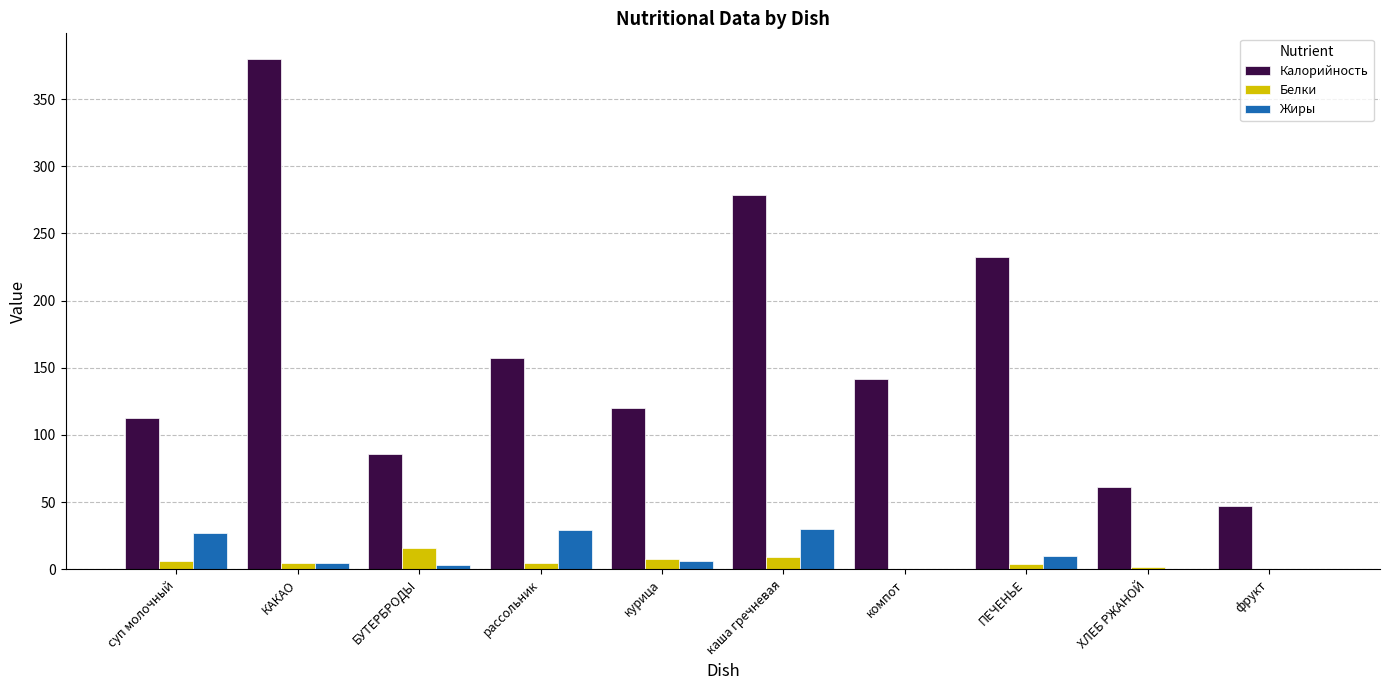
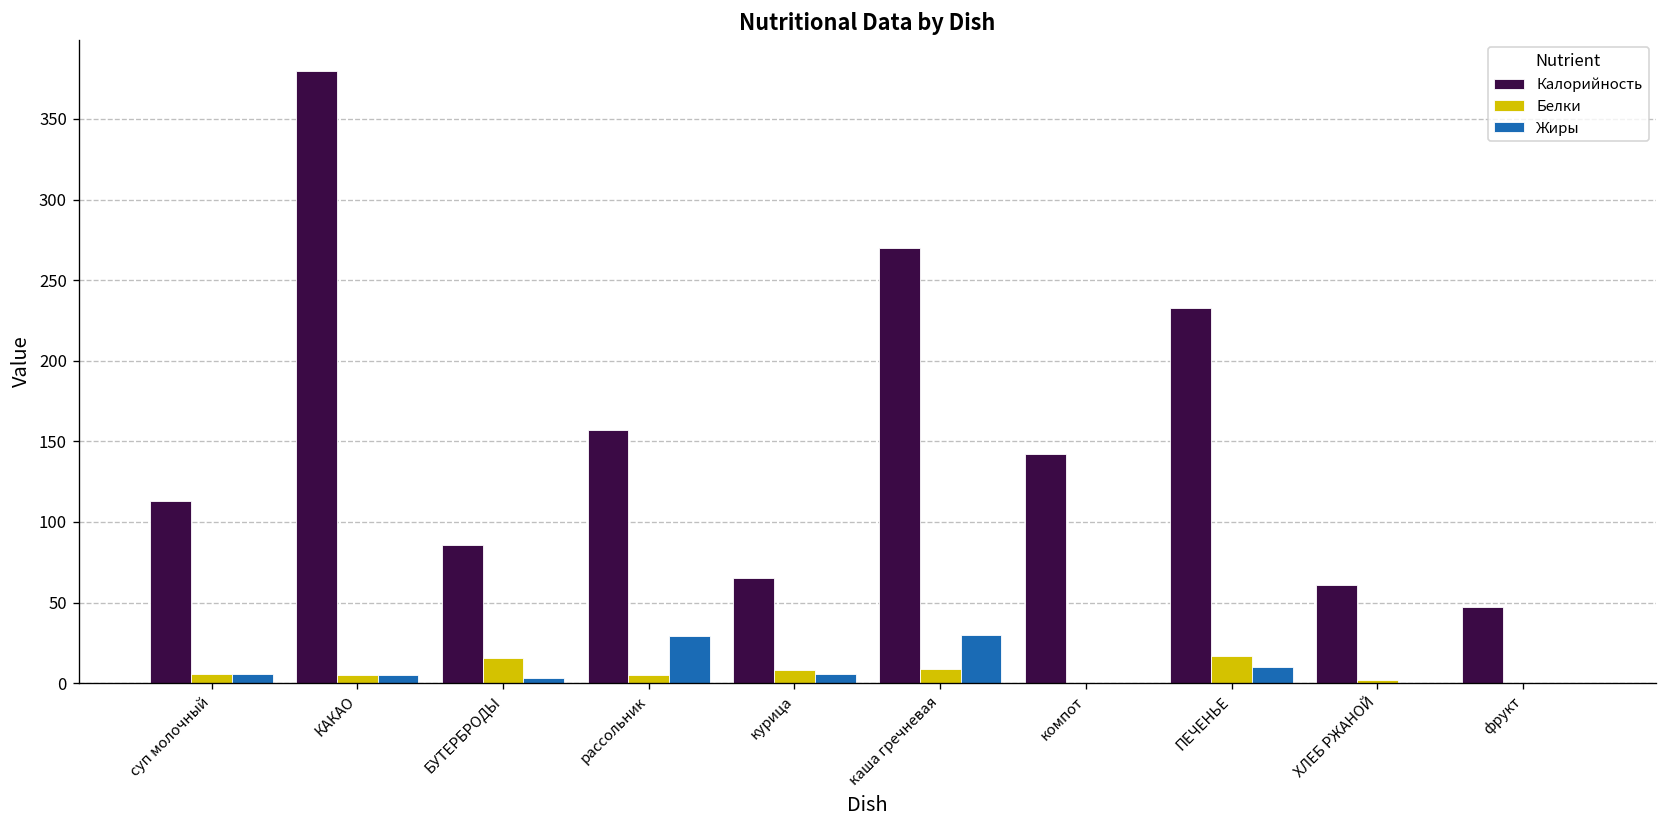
  {
    "Калорийность": {
      "суп молочный": 113,
      "КАКАО": 380,
      "БУТЕРБРОДЫ": 86,
      "рассольник": 157,
-     "курица": 120,
-     "каша гречневая": 279,
+     "курица": 65,
+     "каша гречневая": 270,
      "компот": 142,
      "ПЕЧЕНЬЕ": 233,
      "ХЛЕБ РЖАНОЙ": 61,
      "фрукт": 47
    },
    "Белки": {
      "суп молочный": 6,
      "КАКАО": 5,
      "БУТЕРБРОДЫ": 16,
      "рассольник": 5,
      "курица": 8,
      "каша гречневая": 9,
      "компот": 0,
-     "ПЕЧЕНЬЕ": 4,
+     "ПЕЧЕНЬЕ": 17,
      "ХЛЕБ РЖАНОЙ": 2,
      "фрукт": 0
    },
    "Жиры": {
-     "суп молочный": 27,
+     "суп молочный": 6,
      "КАКАО": 5,
      "БУТЕРБРОДЫ": 3,
      "рассольник": 29,
      "курица": 6,
      "каша гречневая": 30,
      "компот": 0,
      "ПЕЧЕНЬЕ": 10,
      "фрукт": 0
    }
  }
